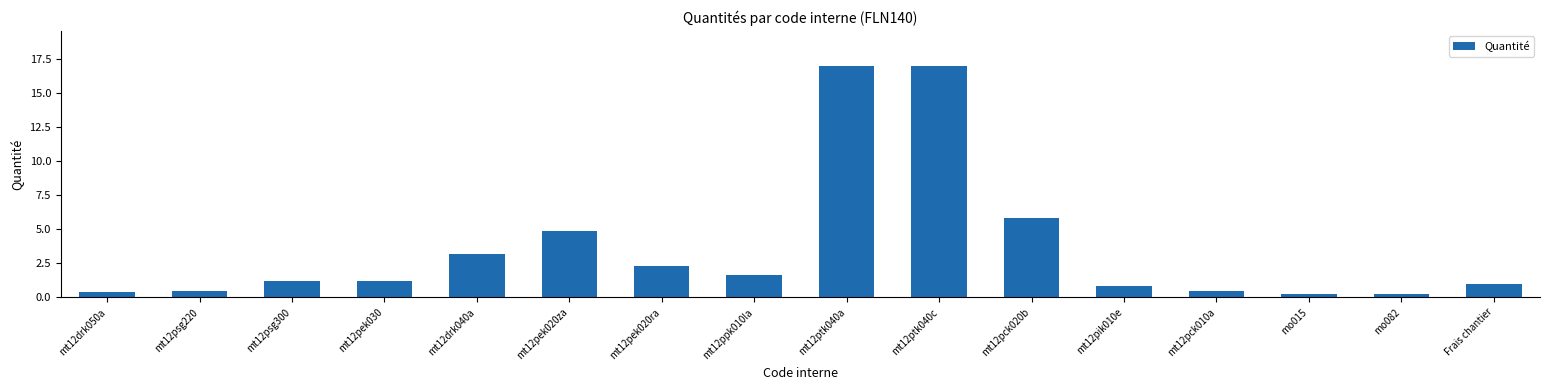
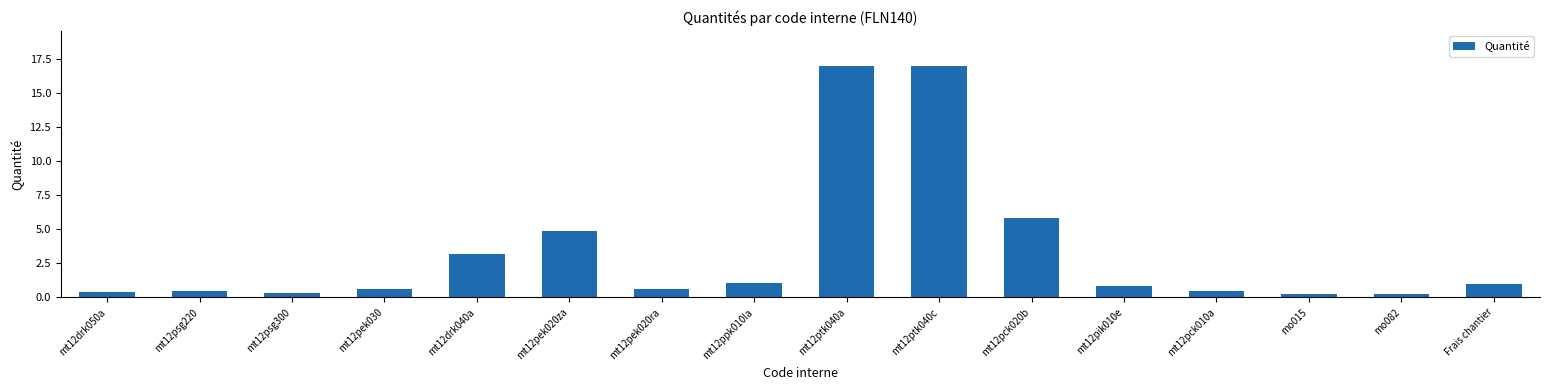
  {
    "mt12drk050a": 0.4,
    "mt12psg220": 0.5,
-   "mt12psg300": 1.2,
-   "mt12pek030": 1.2,
+   "mt12psg300": 0.3,
+   "mt12pek030": 0.6,
    "mt12drk040a": 3.2,
    "mt12pek020za": 4.9,
-   "mt12pek020ra": 2.3,
-   "mt12ppk010la": 1.6,
+   "mt12pek020ra": 0.6,
+   "mt12ppk010la": 1.1,
    "mt12ptk040a": 17.0,
    "mt12ptk040c": 17.0,
    "mt12pck020b": 5.8,
    "mt12pik010e": 0.8,
    "mt12pck010a": 0.5,
    "mo015": 0.3,
    "mo082": 0.3,
    "Frais chantier": 1.0
  }
